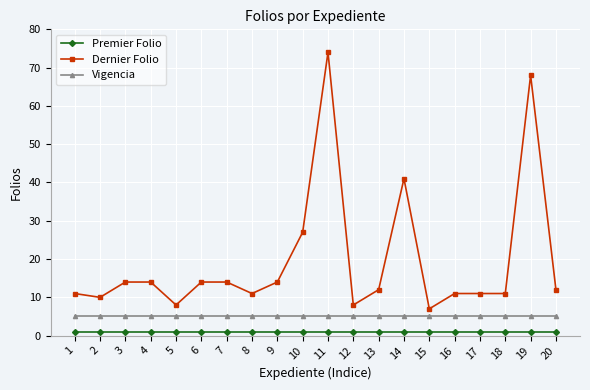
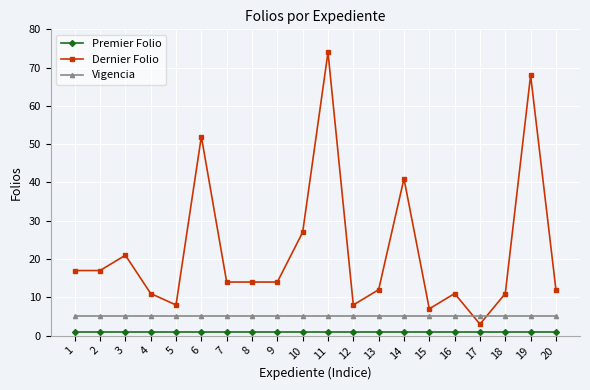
  {
    "Premier Folio": {
      "1": 1,
      "2": 1,
      "3": 1,
      "4": 1,
      "5": 1,
      "6": 1,
      "7": 1,
      "8": 1,
      "9": 1,
      "10": 1,
      "11": 1,
      "12": 1,
      "13": 1,
      "14": 1,
      "15": 1,
      "16": 1,
      "17": 1,
      "18": 1,
      "19": 1,
      "20": 1
    },
    "Dernier Folio": {
-     "1": 11,
-     "2": 10,
-     "3": 14,
-     "4": 14,
+     "1": 17,
+     "2": 17,
+     "3": 21,
+     "4": 11,
      "5": 8,
-     "6": 14,
+     "6": 52,
      "7": 14,
-     "8": 11,
+     "8": 14,
      "9": 14,
      "10": 27,
      "11": 74,
      "12": 8,
      "13": 12,
      "14": 41,
      "15": 7,
      "16": 11,
-     "17": 11,
+     "17": 3,
      "18": 11,
      "19": 68,
      "20": 12
    },
    "Vigencia": {
      "1": 5,
      "2": 5,
      "3": 5,
      "4": 5,
      "5": 5,
      "6": 5,
      "7": 5,
      "8": 5,
      "9": 5,
      "10": 5,
      "11": 5,
      "12": 5,
      "13": 5,
      "14": 5,
      "15": 5,
      "16": 5,
      "17": 5,
      "18": 5,
      "19": 5,
      "20": 5
    }
  }
